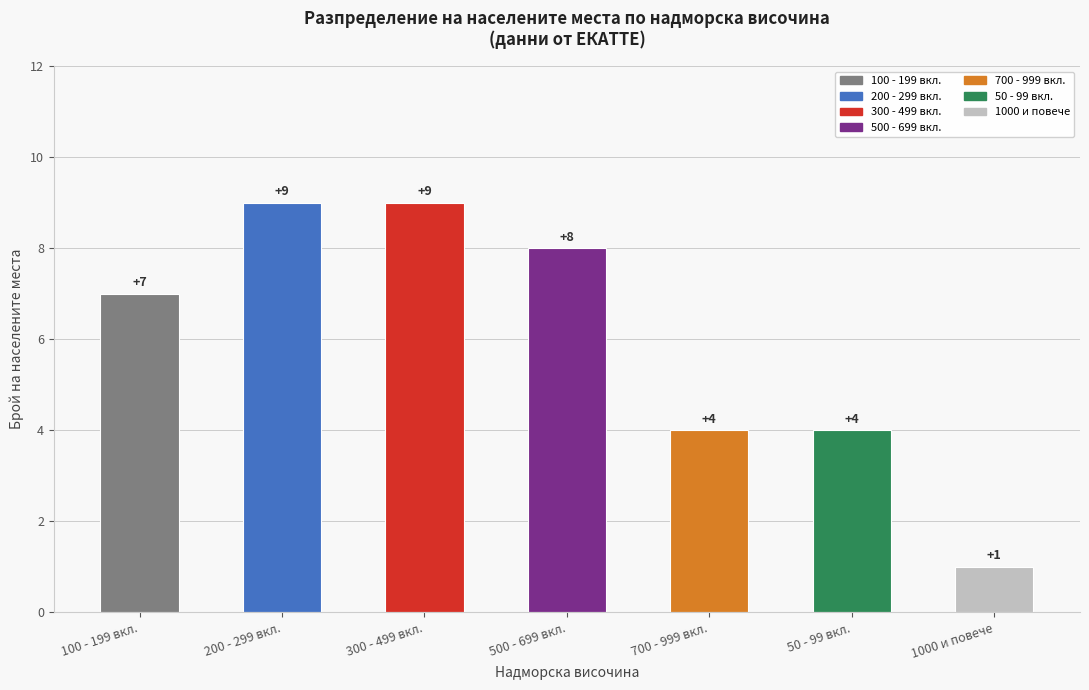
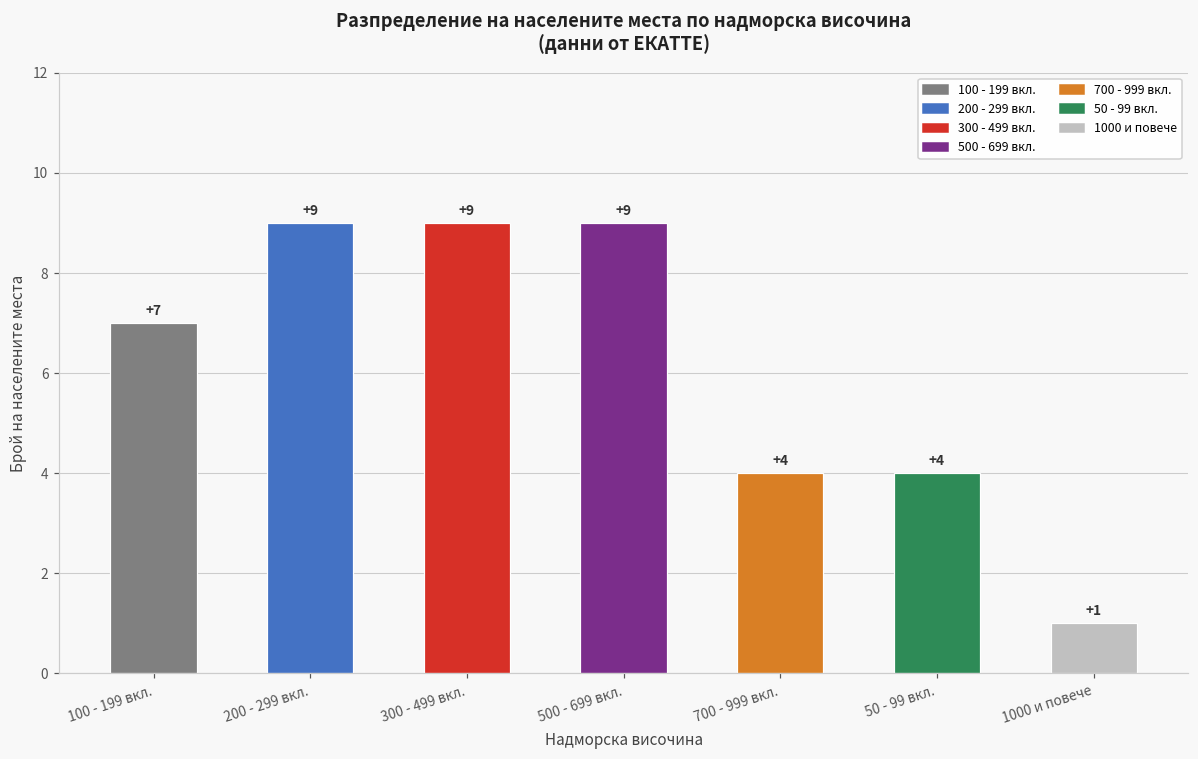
  {
    "100 - 199 вкл.": "+7",
    "200 - 299 вкл.": "+9",
    "300 - 499 вкл.": "+9",
-   "500 - 699 вкл.": "+8",
+   "500 - 699 вкл.": "+9",
    "700 - 999 вкл.": "+4",
    "50 - 99 вкл.": "+4",
    "1000 и повече": "+1"
  }
